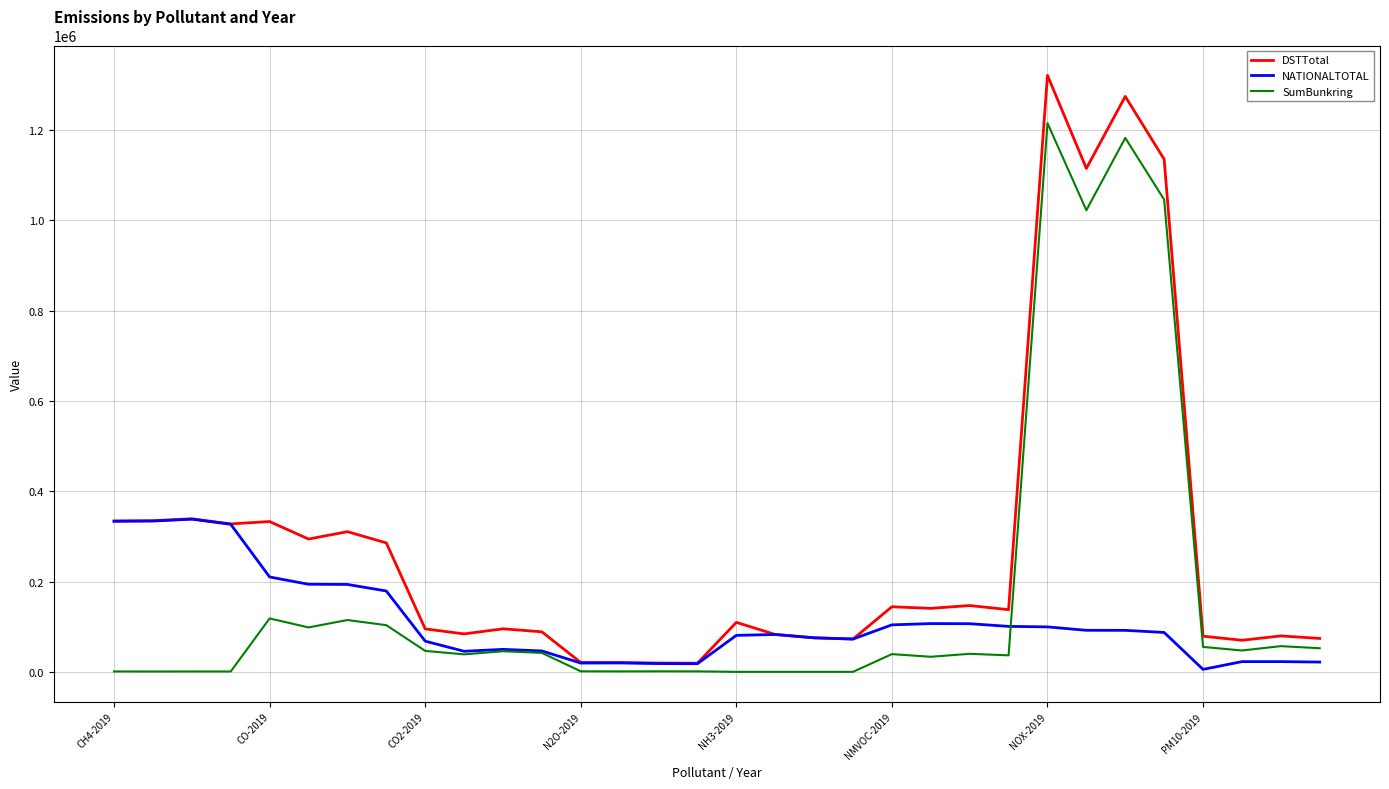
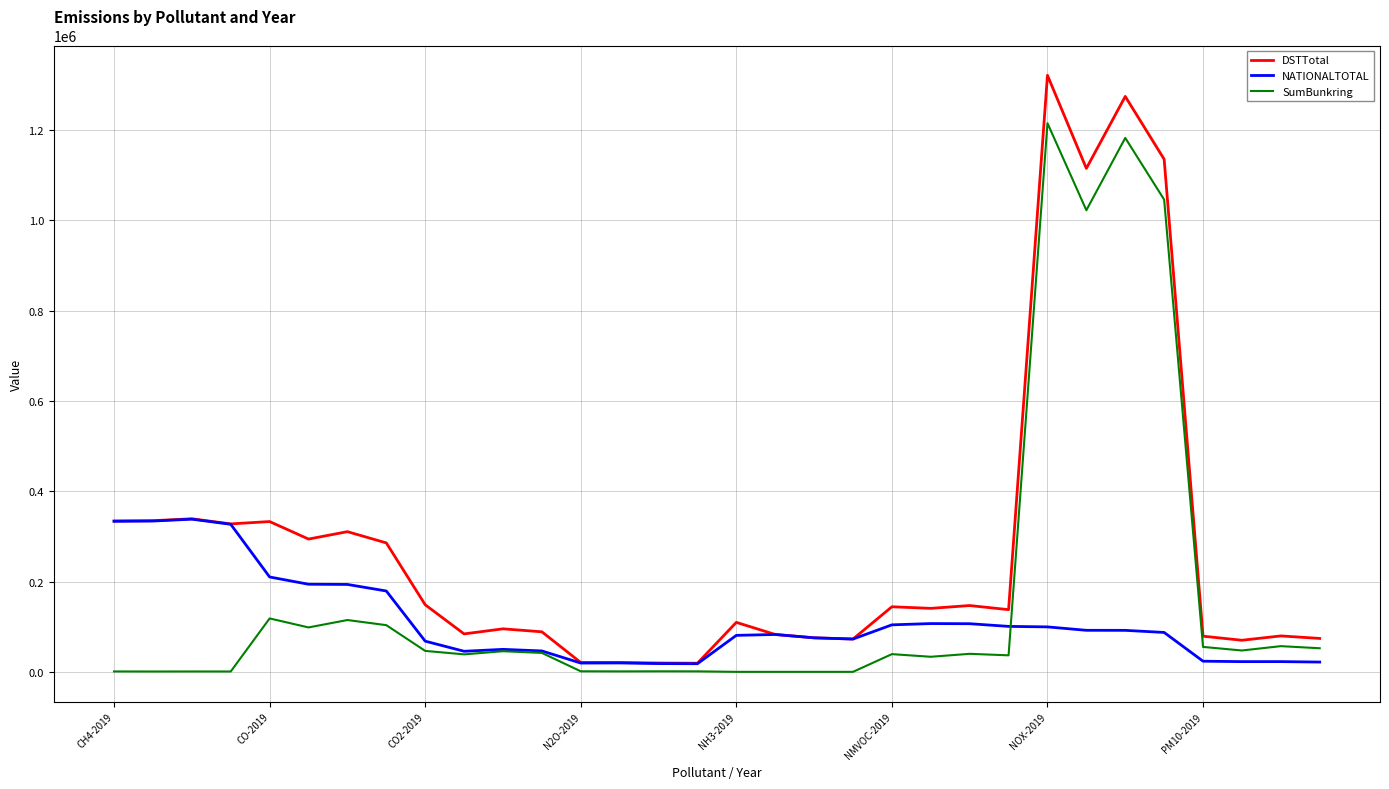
  {
    "DSTTotal": {
      "CO-2019": 330000,
-     "CO2-2019": 100000,
+     "CO2-2019": 150000,
      "NH3-2019": 110000,
      "NMVOC-2019": 140000,
      "NOX-2019": 1320000,
      "PM10-2019": 80000
    },
    "NATIONALTOTAL": {
      "CO-2019": 210000,
      "CO2-2019": 70000,
      "NH3-2019": 80000,
      "NMVOC-2019": 100000,
      "NOX-2019": 100000,
-     "PM10-2019": 10000
+     "PM10-2019": 20000
    },
    "SumBunkring": {
      "CH4-2019": 0,
      "CO-2019": 120000,
      "CO2-2019": 50000,
      "N2O-2019": 0,
      "NH3-2019": 0,
      "NMVOC-2019": 40000,
      "NOX-2019": 1220000,
      "PM10-2019": 60000
    }
  }
